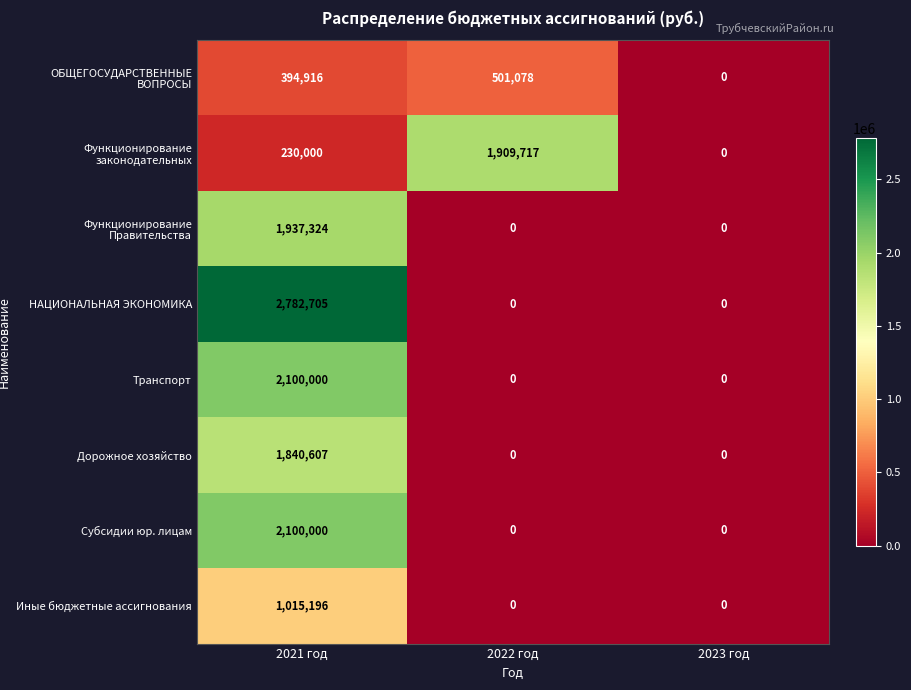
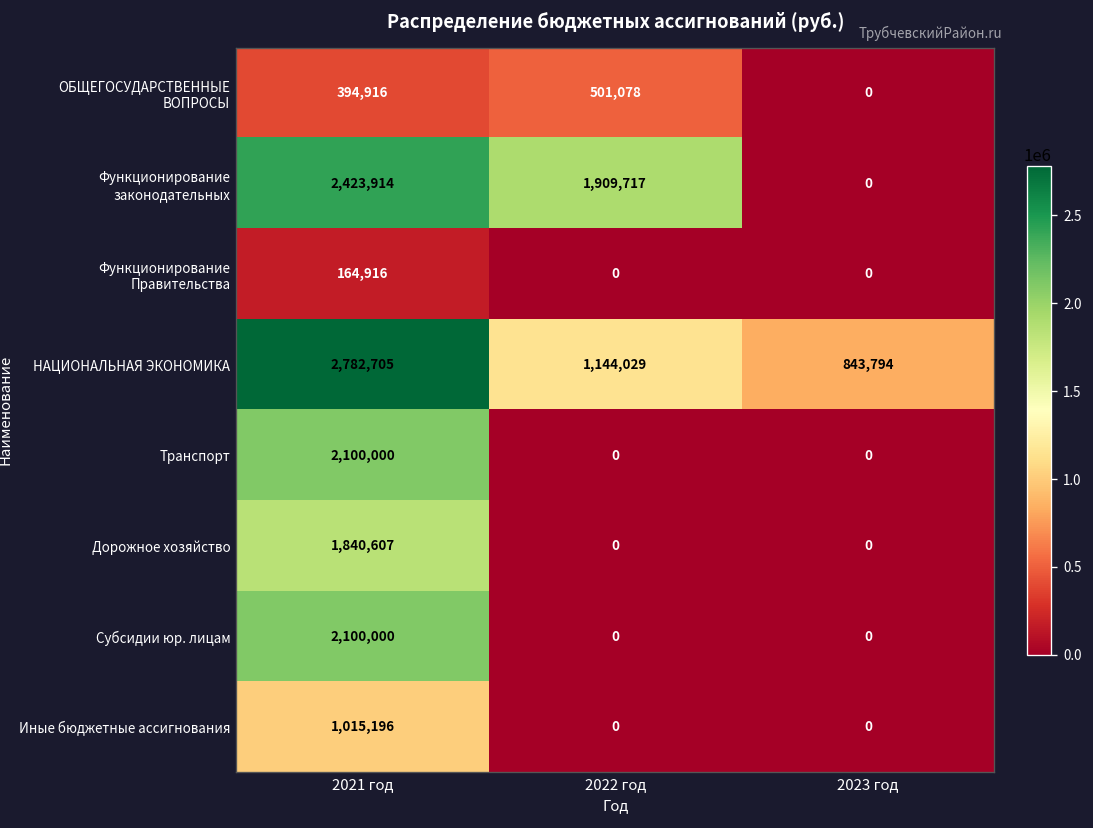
  {
    "ОБЩЕГОСУДАРСТВЕННЫЕ ВОПРОСЫ": {
      "2021 год": "394,916",
      "2022 год": "501,078",
      "2023 год": "0"
    },
    "Функционирование законодательных": {
-     "2021 год": "230,000",
+     "2021 год": "2,423,914",
      "2022 год": "1,909,717",
      "2023 год": "0"
    },
    "Функционирование Правительства": {
-     "2021 год": "1,937,324",
+     "2021 год": "164,916",
      "2022 год": "0",
      "2023 год": "0"
    },
    "НАЦИОНАЛЬНАЯ ЭКОНОМИКА": {
      "2021 год": "2,782,705",
-     "2022 год": "0",
-     "2023 год": "0"
+     "2022 год": "1,144,029",
+     "2023 год": "843,794"
    },
    "Транспорт": {
      "2021 год": "2,100,000",
      "2022 год": "0",
      "2023 год": "0"
    },
    "Дорожное хозяйство": {
      "2021 год": "1,840,607",
      "2022 год": "0",
      "2023 год": "0"
    },
    "Субсидии юр. лицам": {
      "2021 год": "2,100,000",
      "2022 год": "0",
      "2023 год": "0"
    },
    "Иные бюджетные ассигнования": {
      "2021 год": "1,015,196",
      "2022 год": "0",
      "2023 год": "0"
    }
  }
